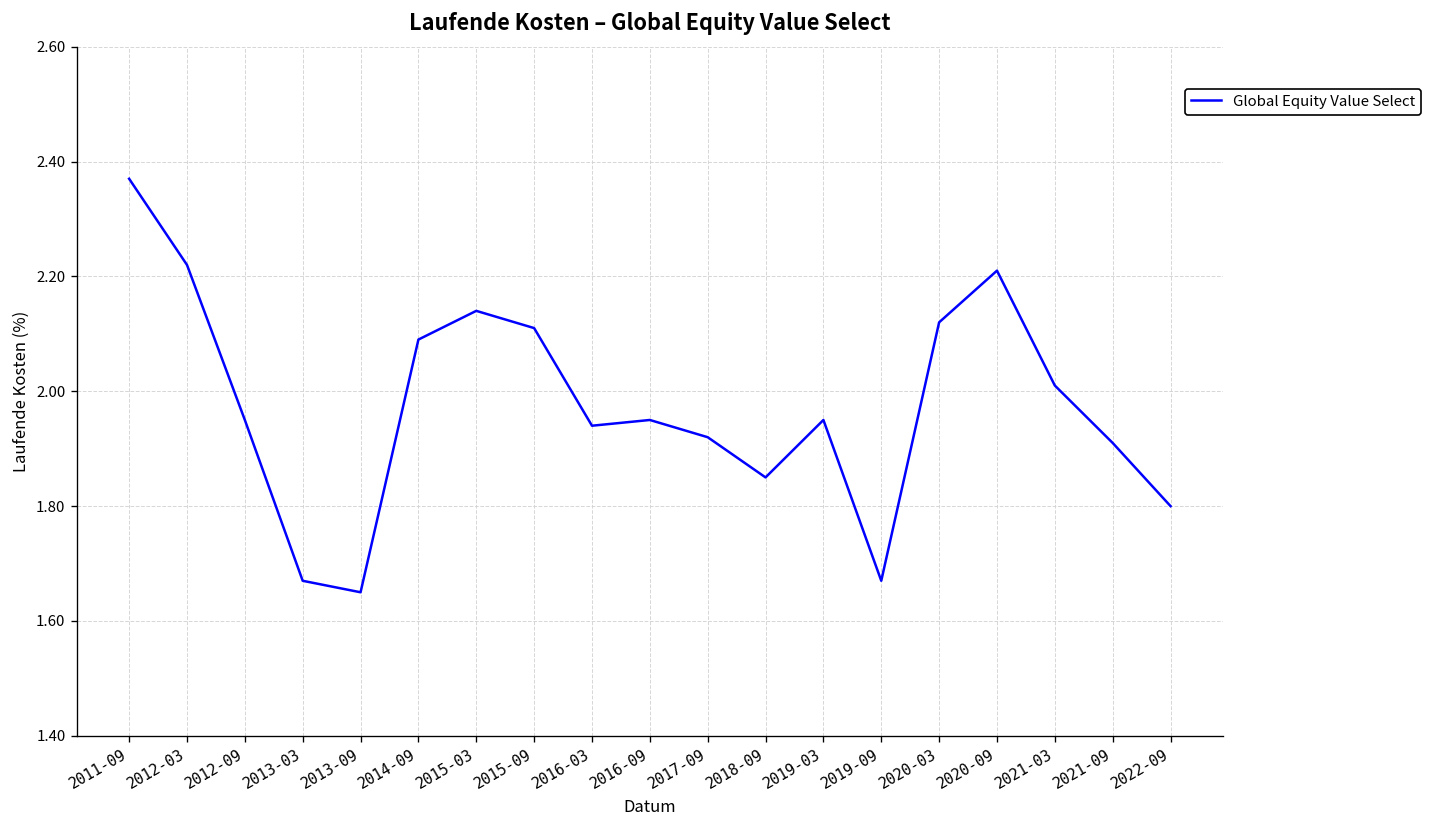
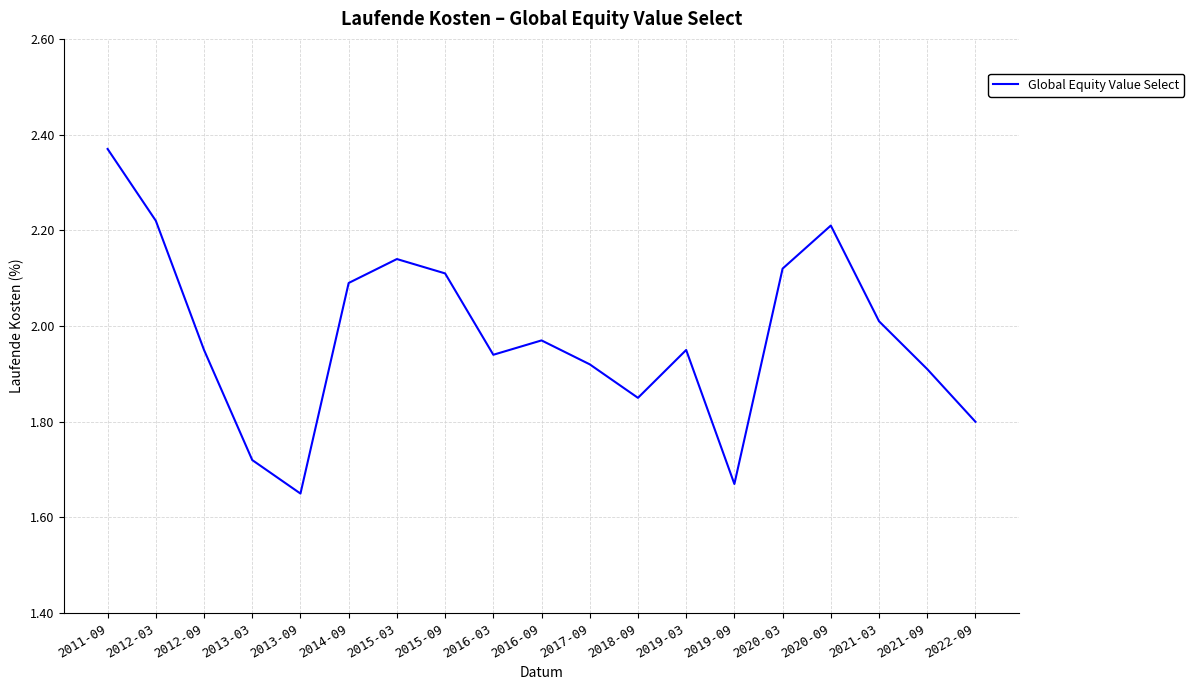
  {
    "2011-09": 2.37,
    "2012-03": 2.22,
    "2012-09": 1.95,
-   "2013-03": 1.67,
+   "2013-03": 1.72,
    "2013-09": 1.65,
    "2014-09": 2.09,
    "2015-03": 2.14,
    "2015-09": 2.11,
    "2016-03": 1.94,
-   "2016-09": 1.95,
+   "2016-09": 1.97,
    "2017-09": 1.92,
    "2018-09": 1.85,
    "2019-03": 1.95,
    "2019-09": 1.67,
    "2020-03": 2.12,
    "2020-09": 2.21,
    "2021-03": 2.01,
    "2021-09": 1.91,
    "2022-09": 1.80
  }
